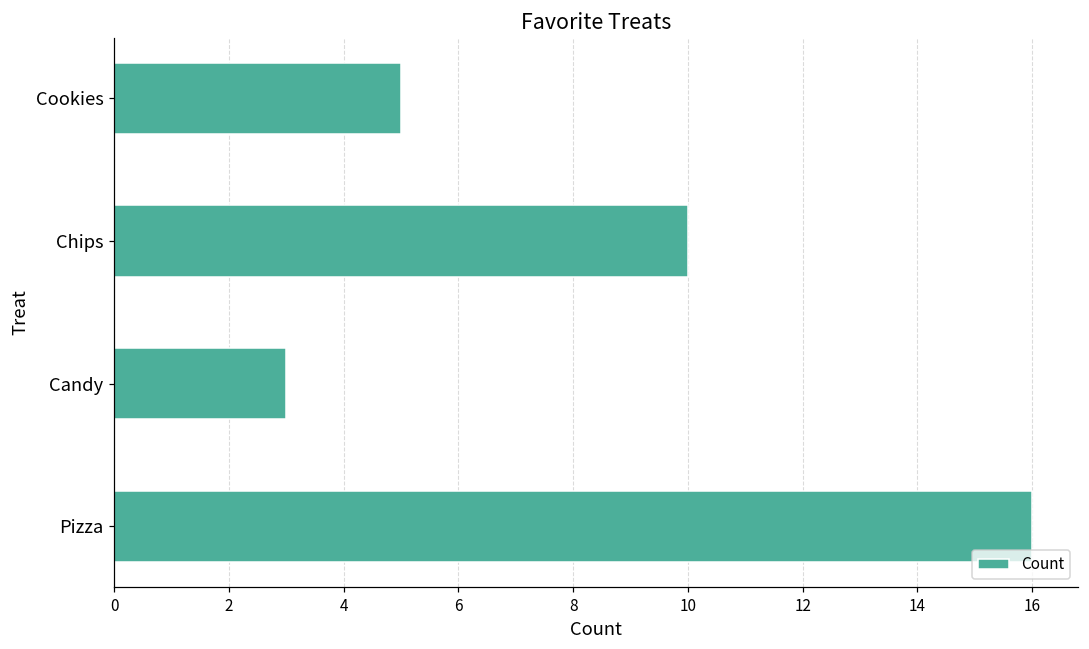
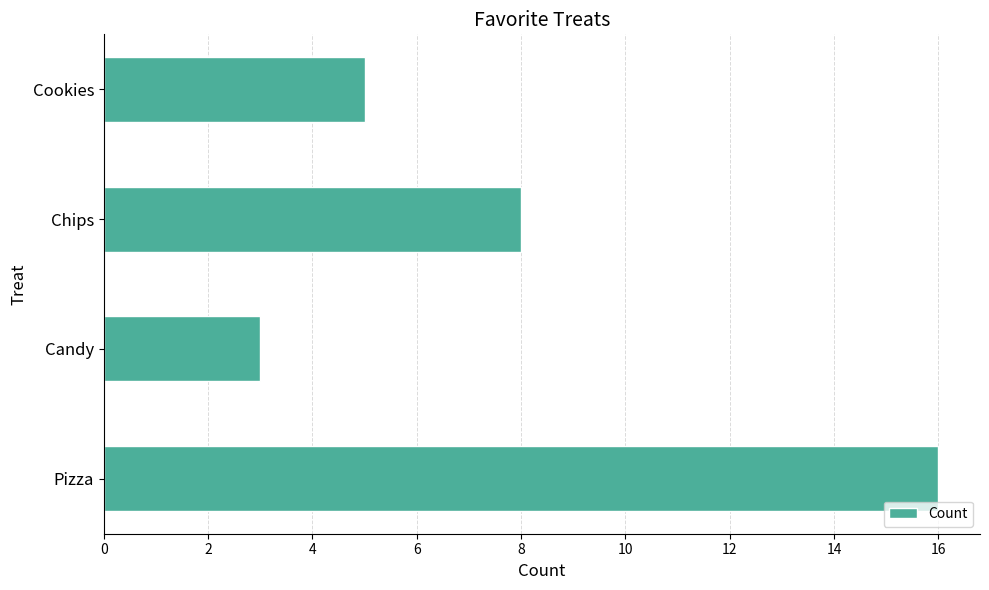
  {
    "Cookies": 5,
-   "Chips": 10,
+   "Chips": 8,
    "Candy": 3,
    "Pizza": 16
  }
